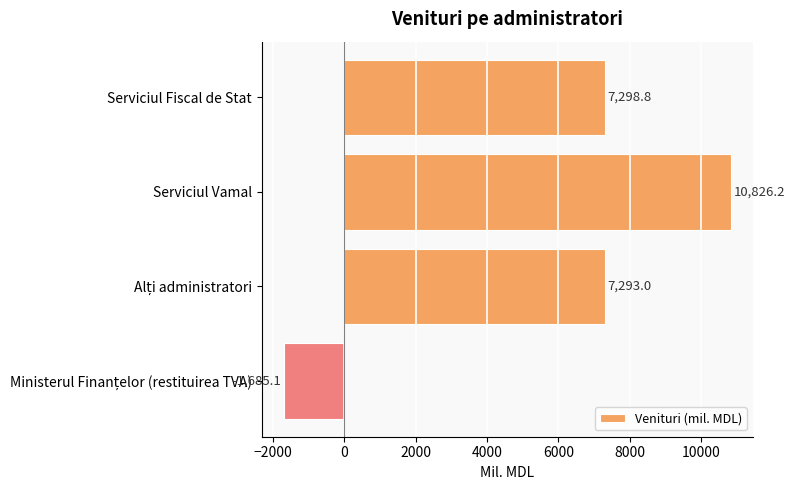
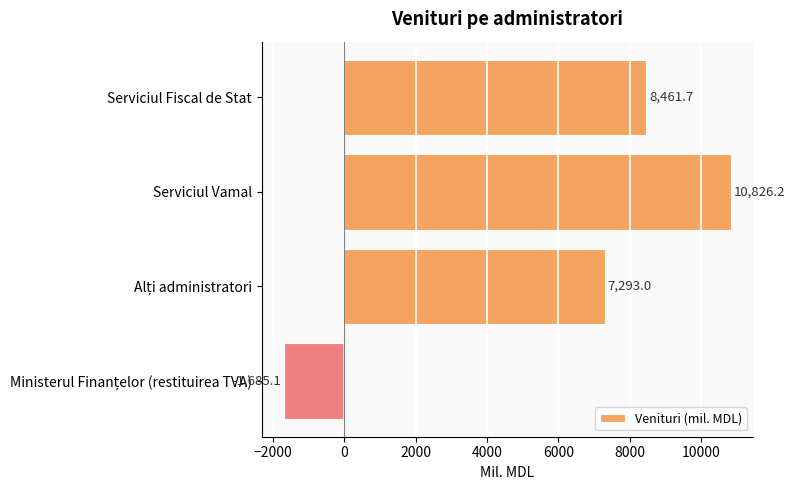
  {
-   "Serviciul Fiscal de Stat": "7,298.8",
+   "Serviciul Fiscal de Stat": "8,461.7",
    "Serviciul Vamal": "10,826.2",
    "Alți administratori": "7,293.0",
    "Ministerul Finanțelor (restituirea TVA)": "-1,685.1"
  }
